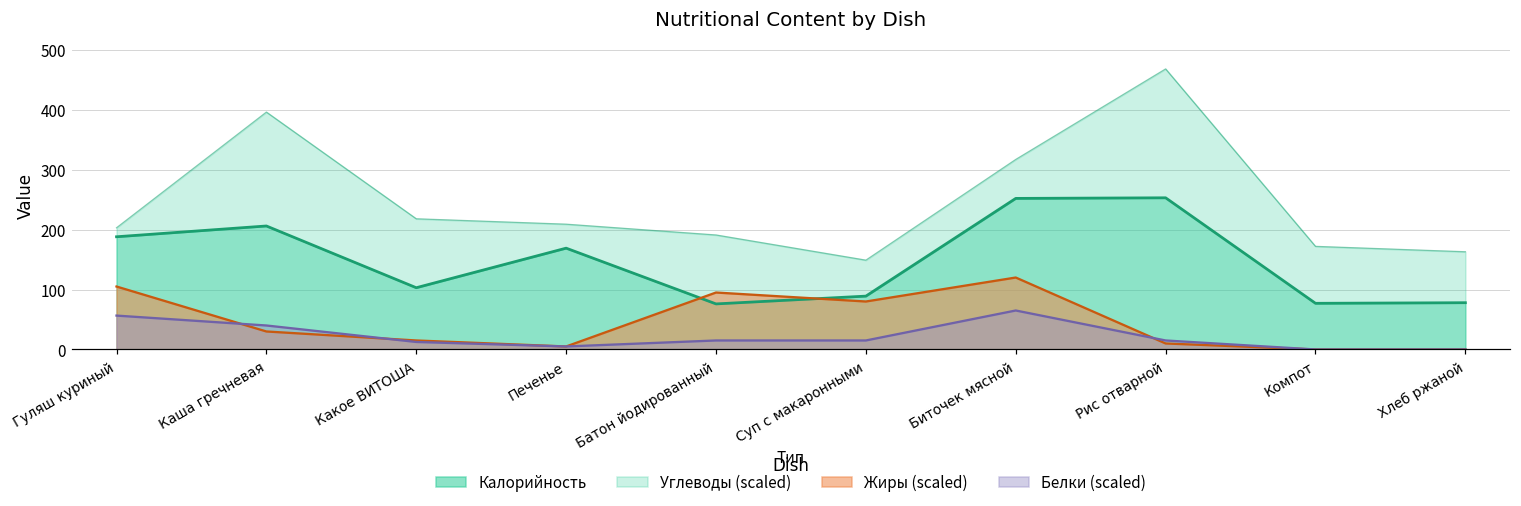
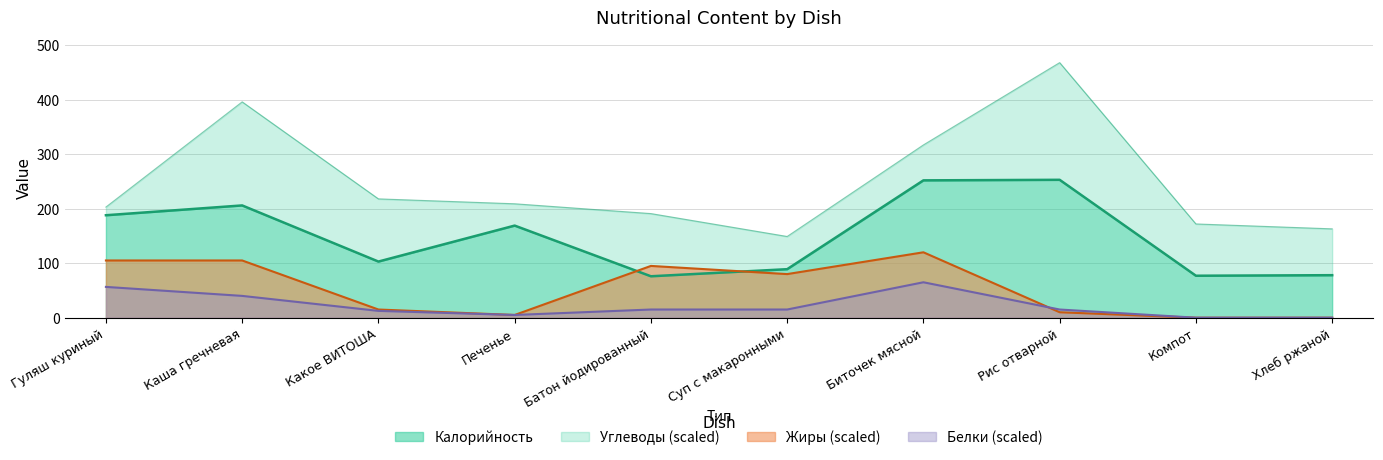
  {
    "Жиры (scaled)": {
      "Гуляш куриный": 110,
-     "Каша гречневая": 30,
+     "Каша гречневая": 110,
      "Батон йодированный": 100,
      "Суп с макаронными": 80,
      "Биточек мясной": 120,
      "Рис отварной": 10
    }
  }
